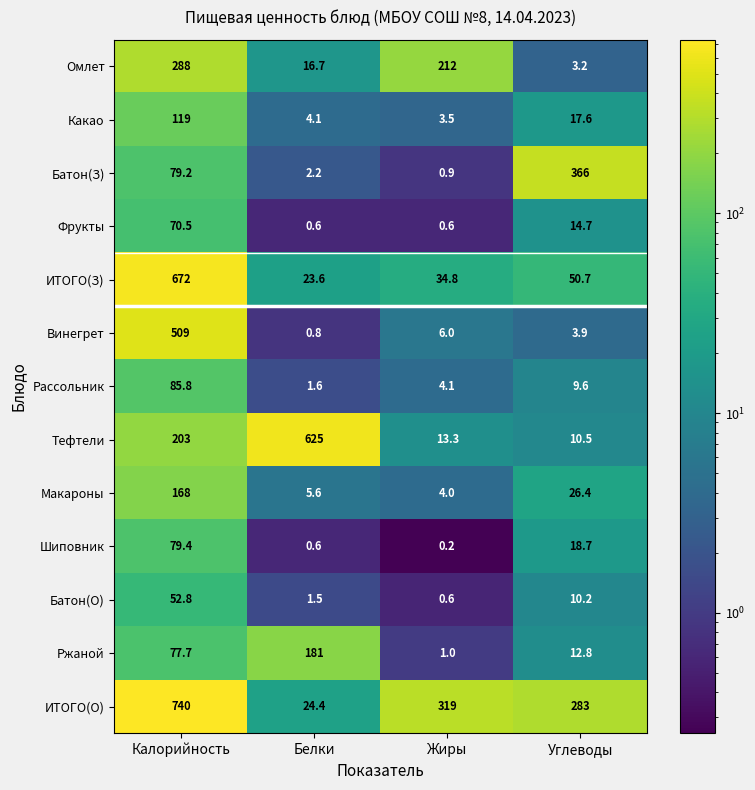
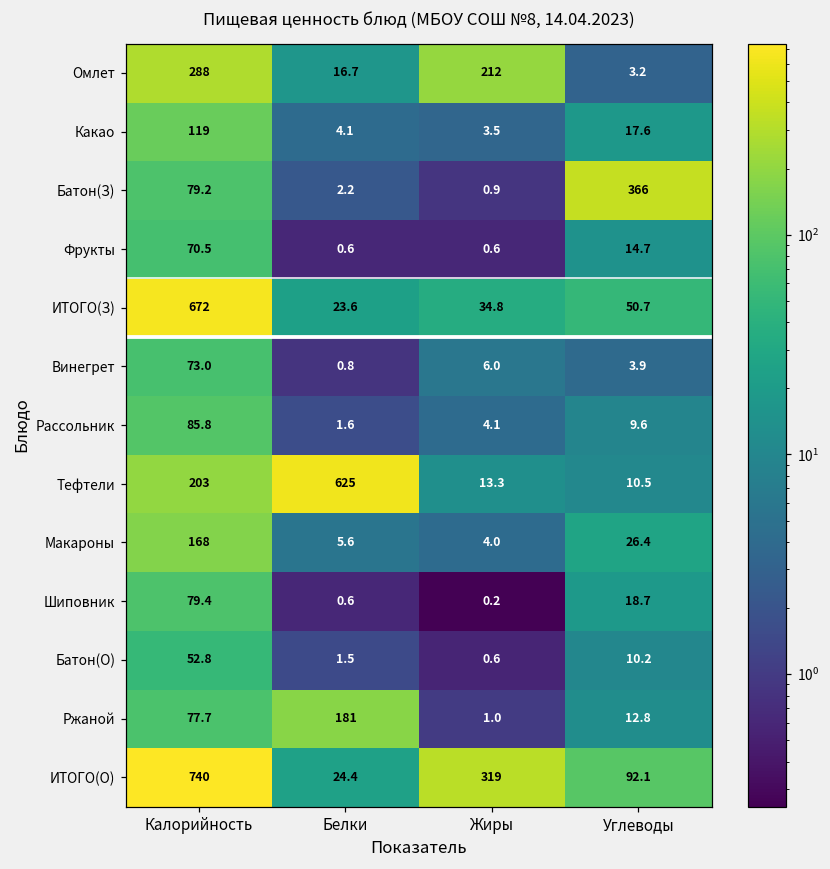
  {
    "Омлет": {
      "Калорийность": 288,
      "Белки": 16.7,
      "Жиры": 212,
      "Углеводы": 3.2
    },
    "Какао": {
      "Калорийность": 119,
      "Белки": 4.1,
      "Жиры": 3.5,
      "Углеводы": 17.6
    },
    "Батон(З)": {
      "Калорийность": 79.2,
      "Белки": 2.2,
      "Жиры": 0.9,
      "Углеводы": 366
    },
    "Фрукты": {
      "Калорийность": 70.5,
      "Белки": 0.6,
      "Жиры": 0.6,
      "Углеводы": 14.7
    },
    "ИТОГО(З)": {
      "Калорийность": 672,
      "Белки": 23.6,
      "Жиры": 34.8,
      "Углеводы": 50.7
    },
    "Винегрет": {
-     "Калорийность": 509,
+     "Калорийность": 73.0,
      "Белки": 0.8,
      "Жиры": 6.0,
      "Углеводы": 3.9
    },
    "Рассольник": {
      "Калорийность": 85.8,
      "Белки": 1.6,
      "Жиры": 4.1,
      "Углеводы": 9.6
    },
    "Тефтели": {
      "Калорийность": 203,
      "Белки": 625,
      "Жиры": 13.3,
      "Углеводы": 10.5
    },
    "Макароны": {
      "Калорийность": 168,
      "Белки": 5.6,
      "Жиры": 4.0,
      "Углеводы": 26.4
    },
    "Шиповник": {
      "Калорийность": 79.4,
      "Белки": 0.6,
      "Жиры": 0.2,
      "Углеводы": 18.7
    },
    "Батон(О)": {
      "Калорийность": 52.8,
      "Белки": 1.5,
      "Жиры": 0.6,
      "Углеводы": 10.2
    },
    "Ржаной": {
      "Калорийность": 77.7,
      "Белки": 181,
      "Жиры": 1.0,
      "Углеводы": 12.8
    },
    "ИТОГО(О)": {
      "Калорийность": 740,
      "Белки": 24.4,
      "Жиры": 319,
-     "Углеводы": 283
+     "Углеводы": 92.1
    }
  }
